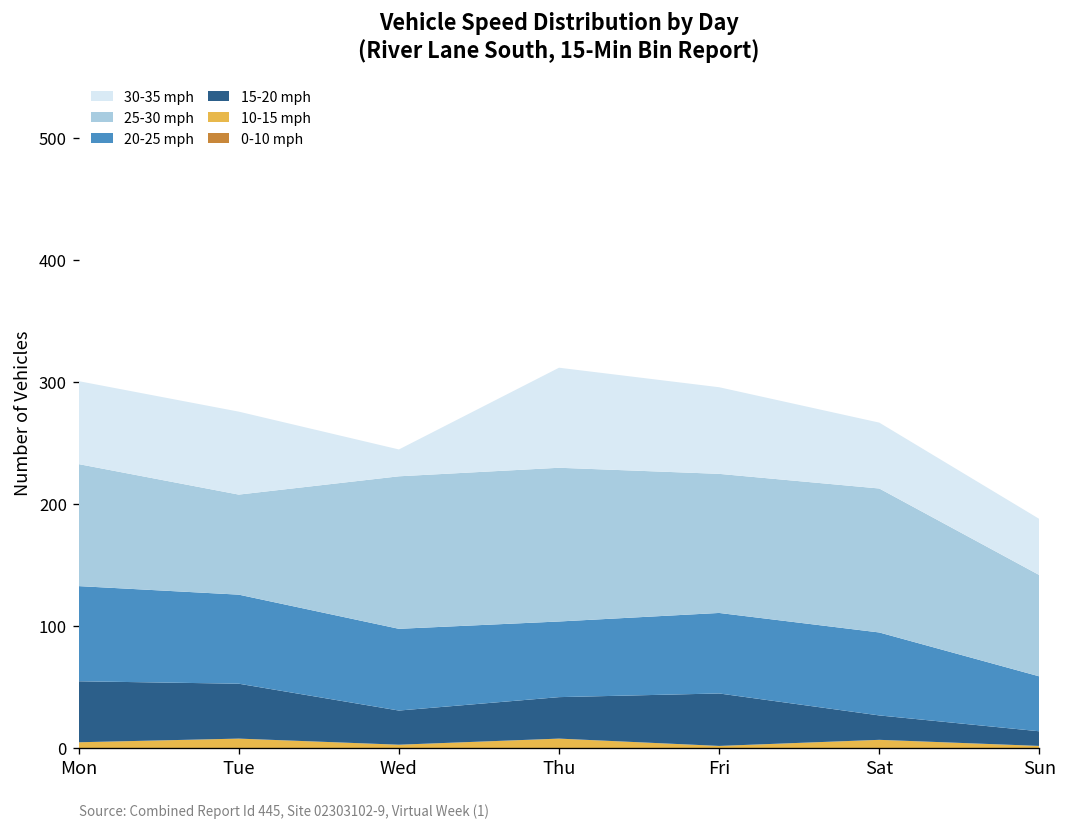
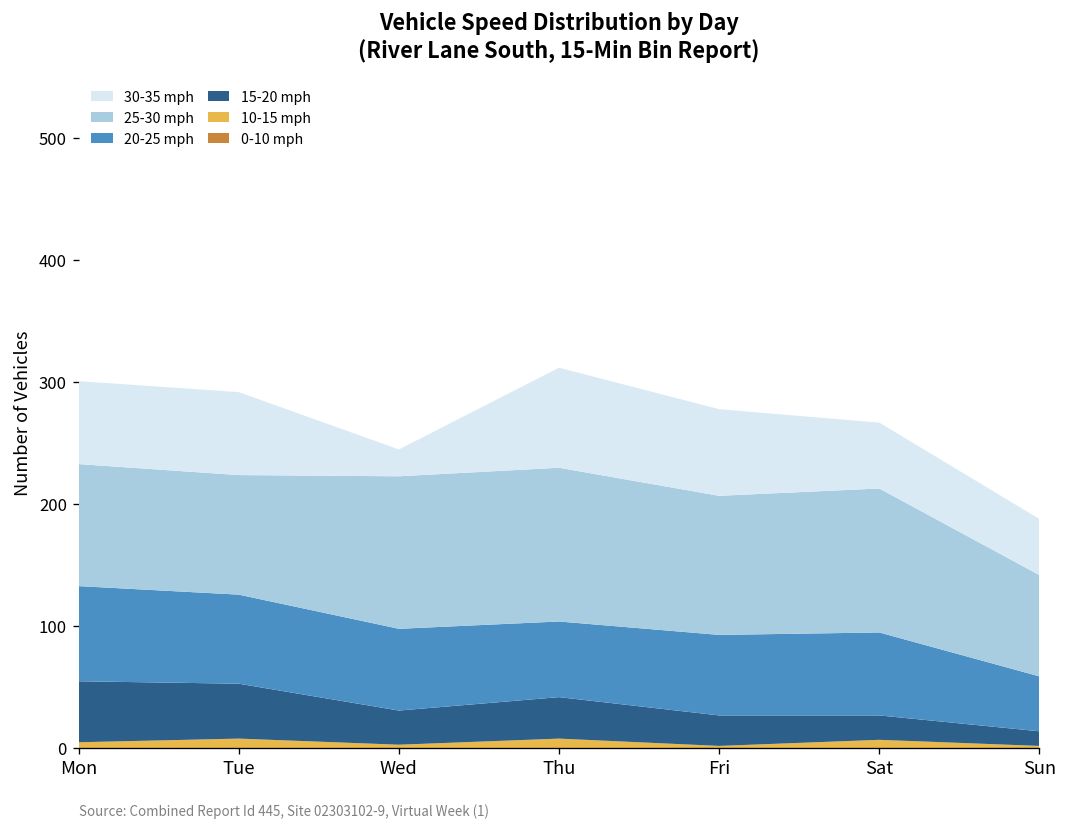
  {
    "15-20 mph": {
-     "Fri": 43
+     "Fri": 25
    },
    "25-30 mph": {
-     "Tue": 82
+     "Tue": 98
    },
    "30-35 mph": {
      "Mon": 68,
      "Tue": 68,
      "Wed": 22,
      "Thu": 82,
      "Fri": 71,
      "Sat": 54,
      "Sun": 46
    }
  }
